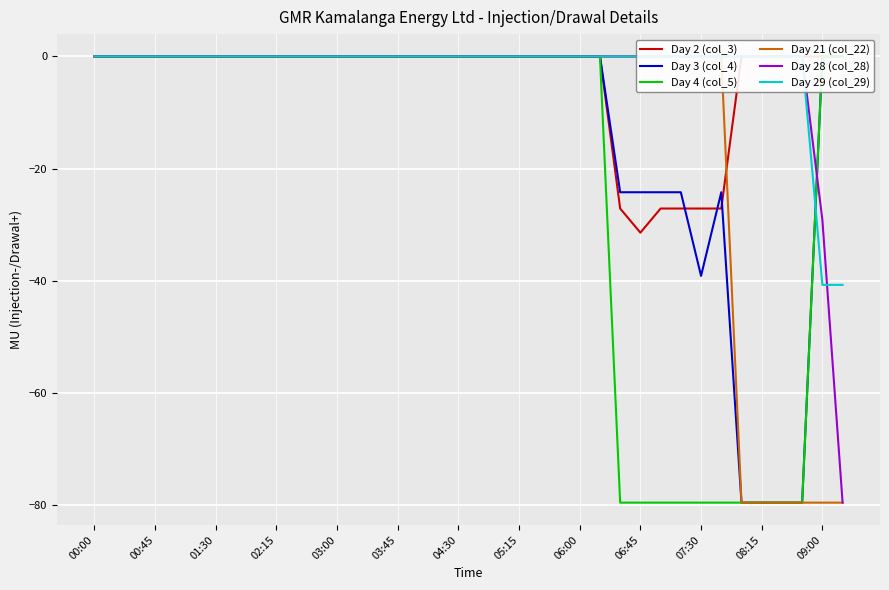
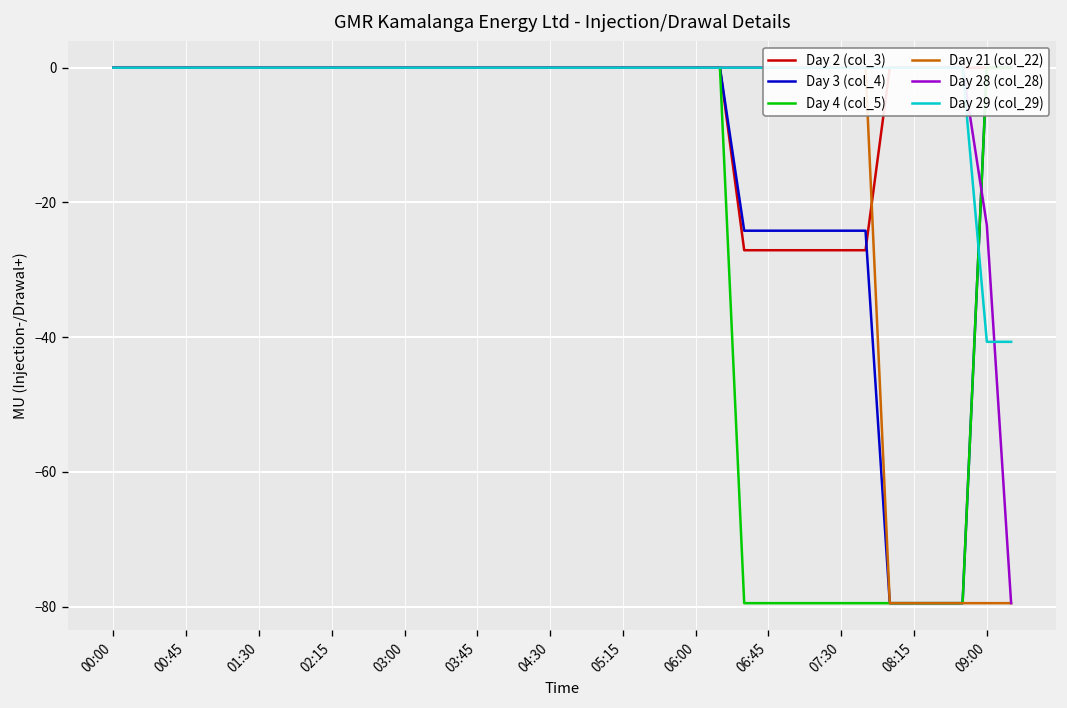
  {
    "Day 2 (col_3)": {
-     "06:45": -31,
+     "06:45": -27,
      "07:30": -27
    },
    "Day 3 (col_4)": {
      "06:45": -24,
-     "07:30": -39
+     "07:30": -24
    },
    "Day 4 (col_5)": {
      "06:45": -80,
      "07:30": -80
    },
    "Day 21 (col_22)": {
      "09:00": -80
    },
    "Day 28 (col_28)": {
-     "09:00": -29
+     "09:00": -23
    },
    "Day 29 (col_29)": {
      "09:00": -41
    }
  }
